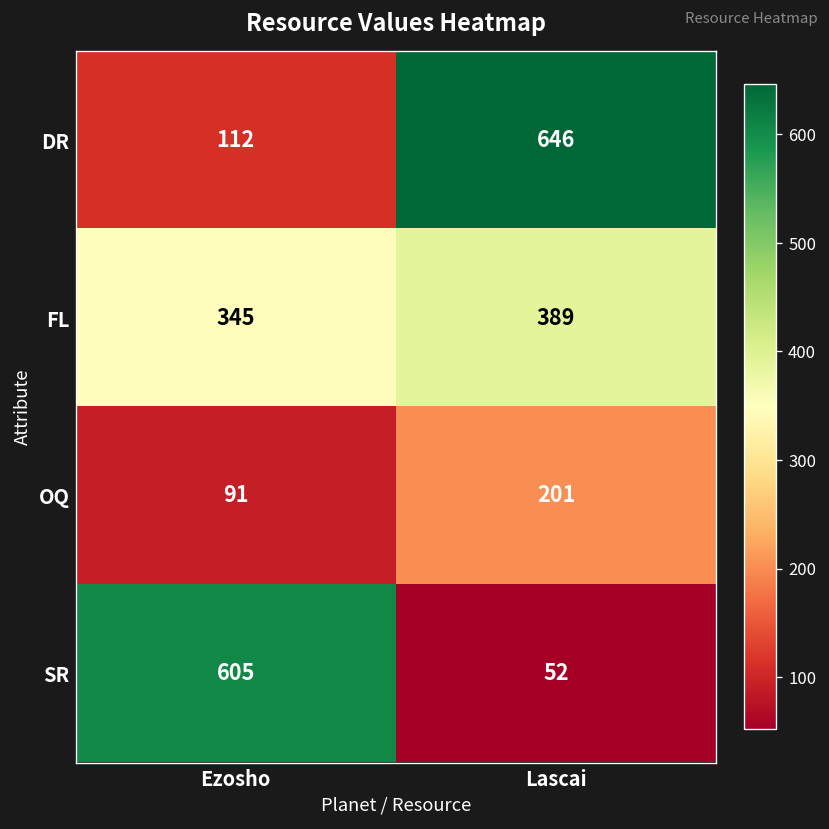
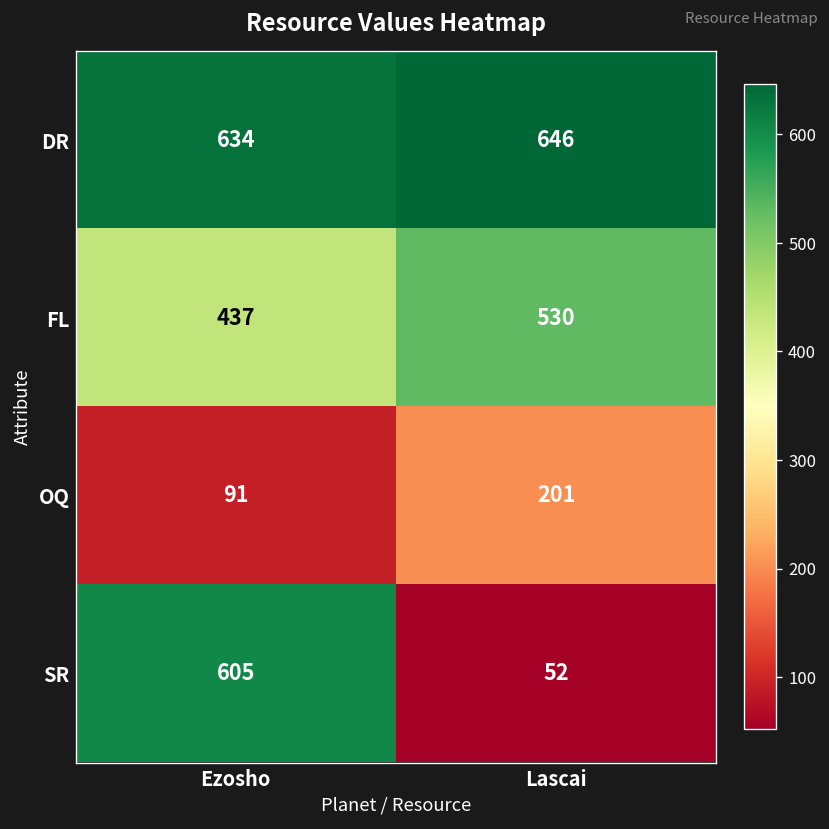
  {
    "DR": {
-     "Ezosho": 112,
+     "Ezosho": 634,
      "Lascai": 646
    },
    "FL": {
-     "Ezosho": 345,
-     "Lascai": 389
+     "Ezosho": 437,
+     "Lascai": 530
    },
    "OQ": {
      "Ezosho": 91,
      "Lascai": 201
    },
    "SR": {
      "Ezosho": 605,
      "Lascai": 52
    }
  }
